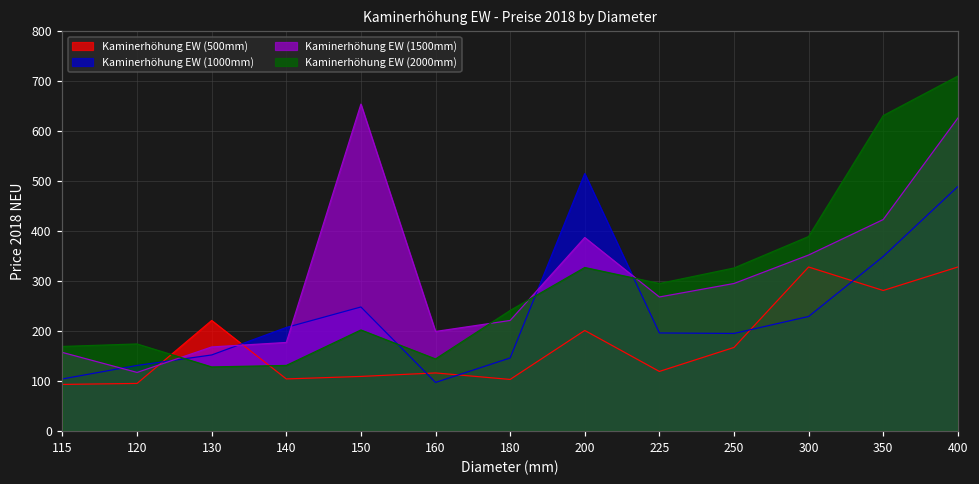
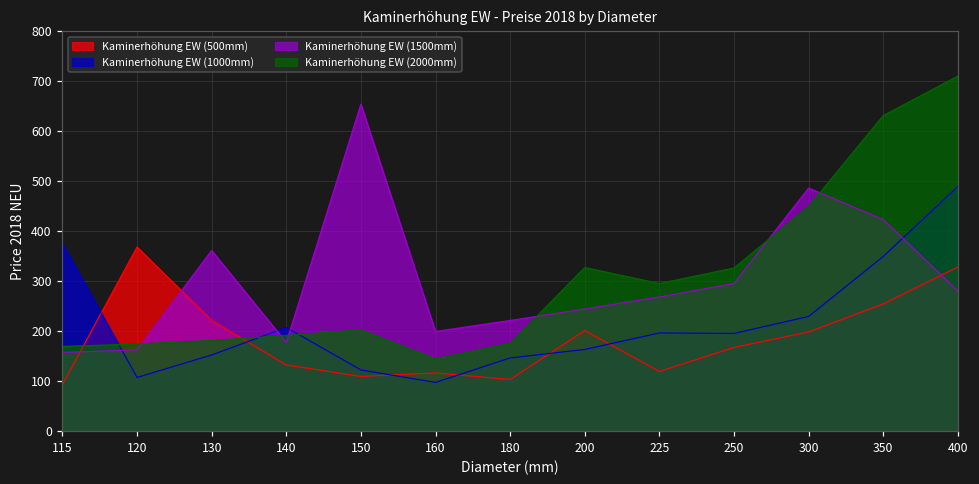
  {
    "Kaminerhöhung EW (500mm)": {
      "115": 90,
-     "120": 100,
+     "120": 370,
      "130": 220,
-     "140": 100,
+     "140": 130,
      "150": 110,
      "160": 120,
      "180": 100,
      "200": 200,
      "225": 120,
      "250": 170,
-     "300": 330,
-     "350": 280,
+     "300": 200,
+     "350": 250,
      "400": 330
    },
    "Kaminerhöhung EW (1000mm)": {
-     "115": 100,
-     "120": 130,
+     "115": 380,
+     "120": 110,
      "130": 150,
      "140": 210,
-     "150": 250,
+     "150": 120,
      "160": 100,
      "180": 150,
-     "200": 520,
+     "200": 160,
      "225": 200,
      "250": 200,
      "300": 230,
      "350": 350,
      "400": 490
    },
    "Kaminerhöhung EW (1500mm)": {
      "115": 160,
-     "120": 120,
-     "130": 170,
+     "120": 160,
+     "130": 360,
      "140": 180,
      "150": 650,
      "160": 200,
      "180": 220,
-     "200": 390,
+     "200": 240,
      "225": 270,
      "250": 300,
-     "300": 350,
+     "300": 490,
      "350": 420,
-     "400": 630
+     "400": 280
    },
    "Kaminerhöhung EW (2000mm)": {
      "115": 170,
      "120": 170,
-     "130": 130,
-     "140": 130,
+     "130": 180,
+     "140": 190,
      "150": 200,
      "160": 140,
-     "180": 240,
+     "180": 180,
      "200": 330,
      "225": 300,
      "250": 330,
-     "300": 390,
+     "300": 450,
      "350": 630,
      "400": 710
    }
  }
